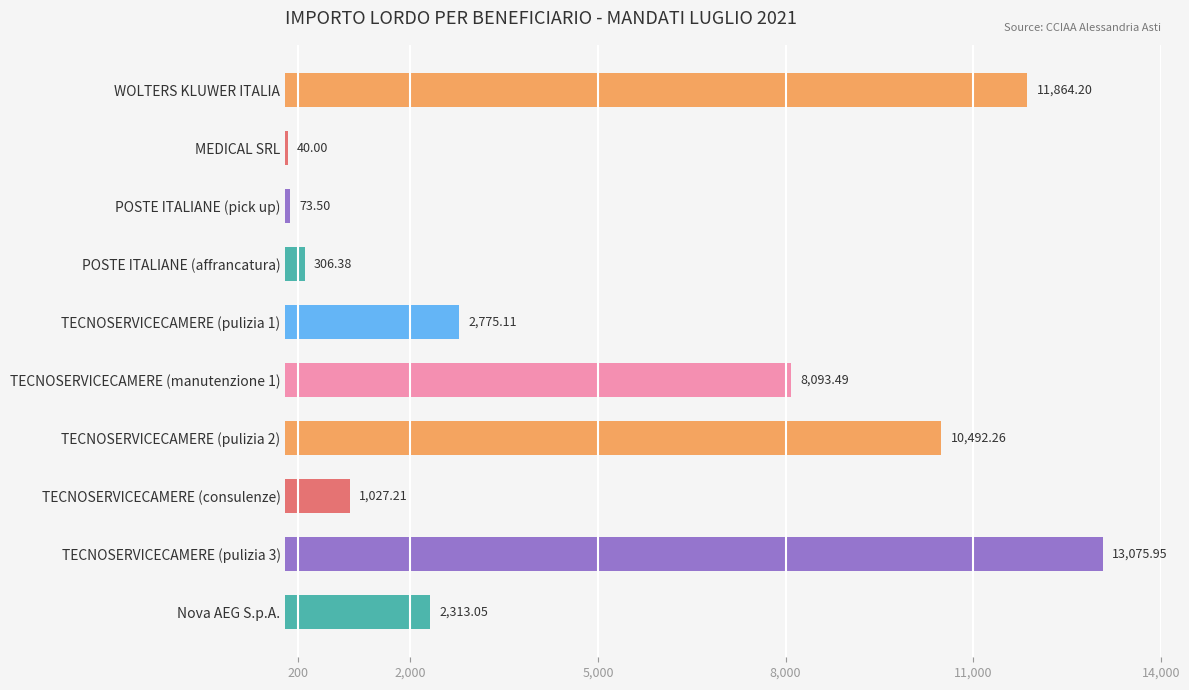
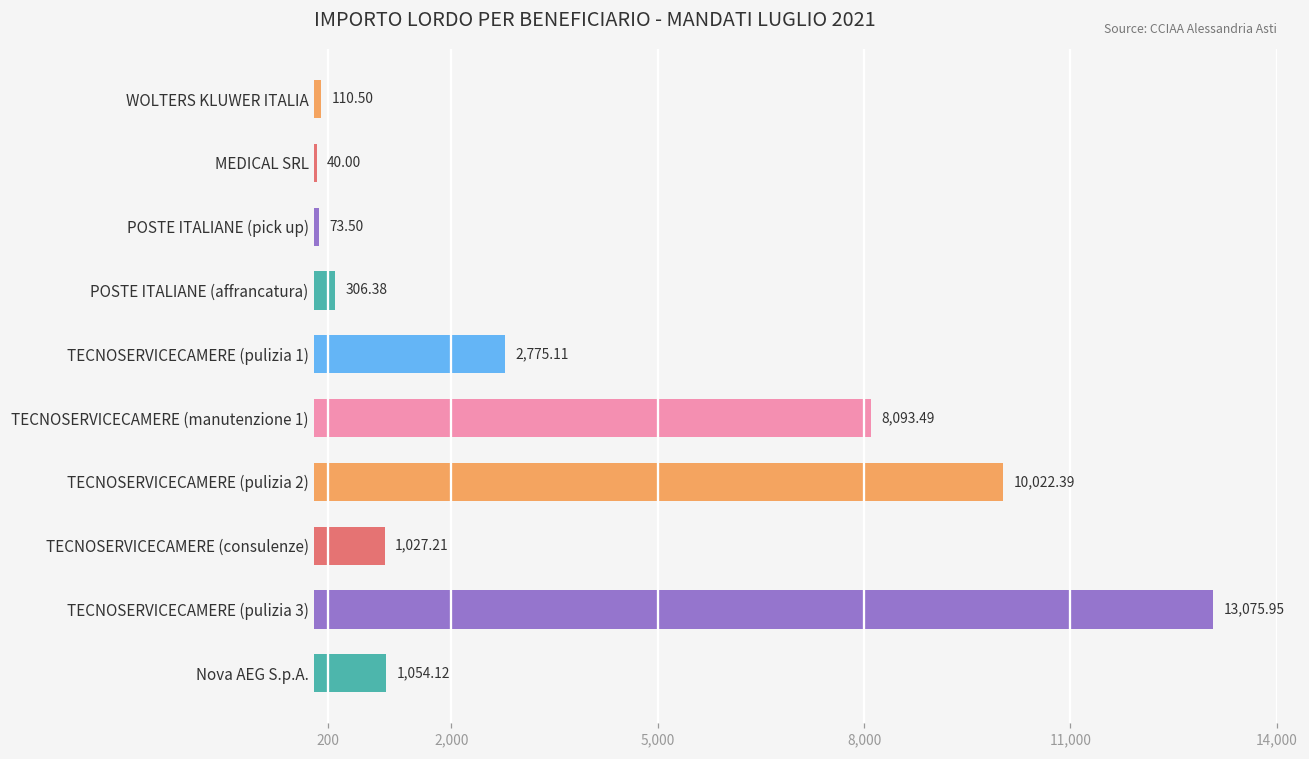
  {
-   "WOLTERS KLUWER ITALIA": "11,864.20",
+   "WOLTERS KLUWER ITALIA": "110.50",
    "MEDICAL SRL": "40.00",
    "POSTE ITALIANE (pick up)": "73.50",
    "POSTE ITALIANE (affrancatura)": "306.38",
    "TECNOSERVICECAMERE (pulizia 1)": "2,775.11",
    "TECNOSERVICECAMERE (manutenzione 1)": "8,093.49",
-   "TECNOSERVICECAMERE (pulizia 2)": "10,492.26",
+   "TECNOSERVICECAMERE (pulizia 2)": "10,022.39",
    "TECNOSERVICECAMERE (consulenze)": "1,027.21",
    "TECNOSERVICECAMERE (pulizia 3)": "13,075.95",
-   "Nova AEG S.p.A.": "2,313.05"
+   "Nova AEG S.p.A.": "1,054.12"
  }
